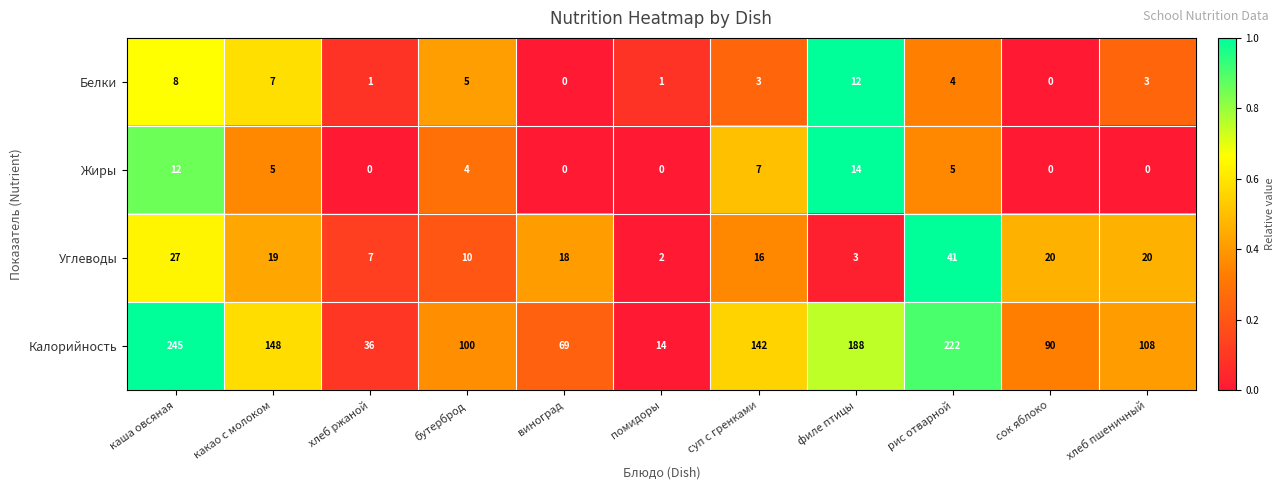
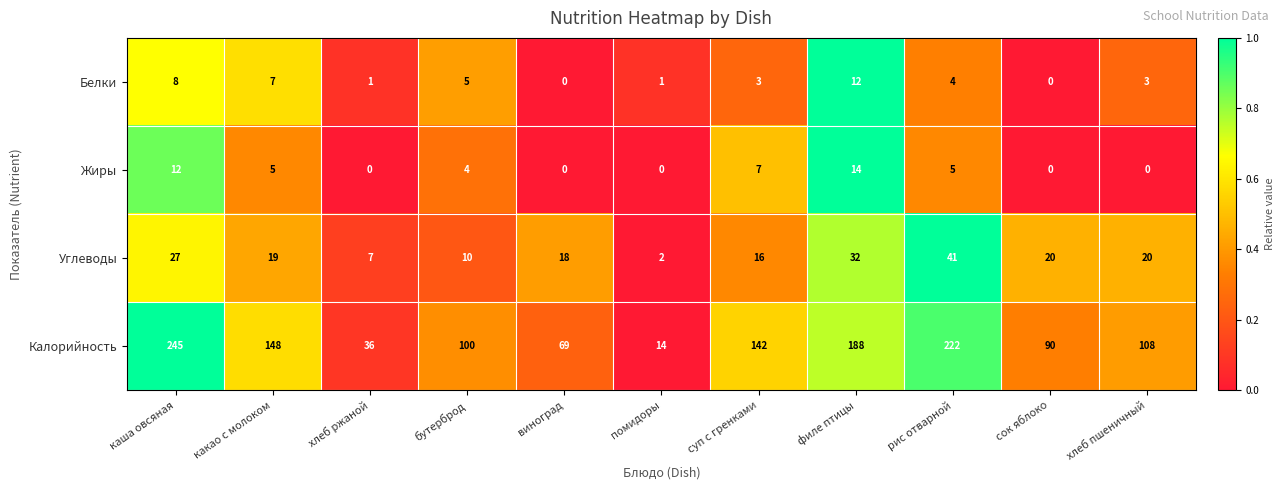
  {
    "Белки": {
      "каша овсяная": 8,
      "какао с молоком": 7,
      "хлеб ржаной": 1,
      "бутерброд": 5,
      "виноград": 0,
      "помидоры": 1,
      "суп с гренками": 3,
      "филе птицы": 12,
      "рис отварной": 4,
      "сок яблоко": 0,
      "хлеб пшеничный": 3
    },
    "Жиры": {
      "каша овсяная": 12,
      "какао с молоком": 5,
      "хлеб ржаной": 0,
      "бутерброд": 4,
      "виноград": 0,
      "помидоры": 0,
      "суп с гренками": 7,
      "филе птицы": 14,
      "рис отварной": 5,
      "сок яблоко": 0,
      "хлеб пшеничный": 0
    },
    "Углеводы": {
      "каша овсяная": 27,
      "какао с молоком": 19,
      "хлеб ржаной": 7,
      "бутерброд": 10,
      "виноград": 18,
      "помидоры": 2,
      "суп с гренками": 16,
-     "филе птицы": 3,
+     "филе птицы": 32,
      "рис отварной": 41,
      "сок яблоко": 20,
      "хлеб пшеничный": 20
    },
    "Калорийность": {
      "каша овсяная": 245,
      "какао с молоком": 148,
      "хлеб ржаной": 36,
      "бутерброд": 100,
      "виноград": 69,
      "помидоры": 14,
      "суп с гренками": 142,
      "филе птицы": 188,
      "рис отварной": 222,
      "сок яблоко": 90,
      "хлеб пшеничный": 108
    }
  }
